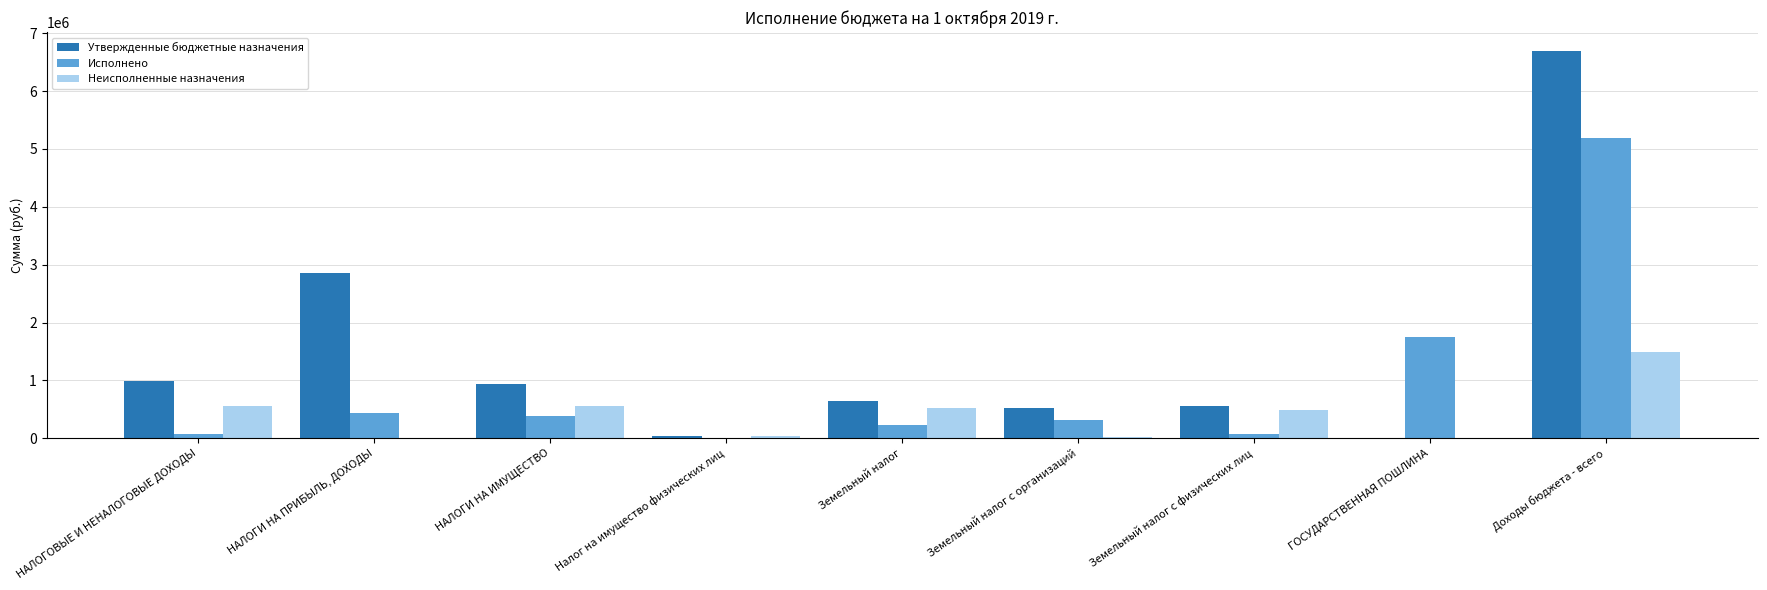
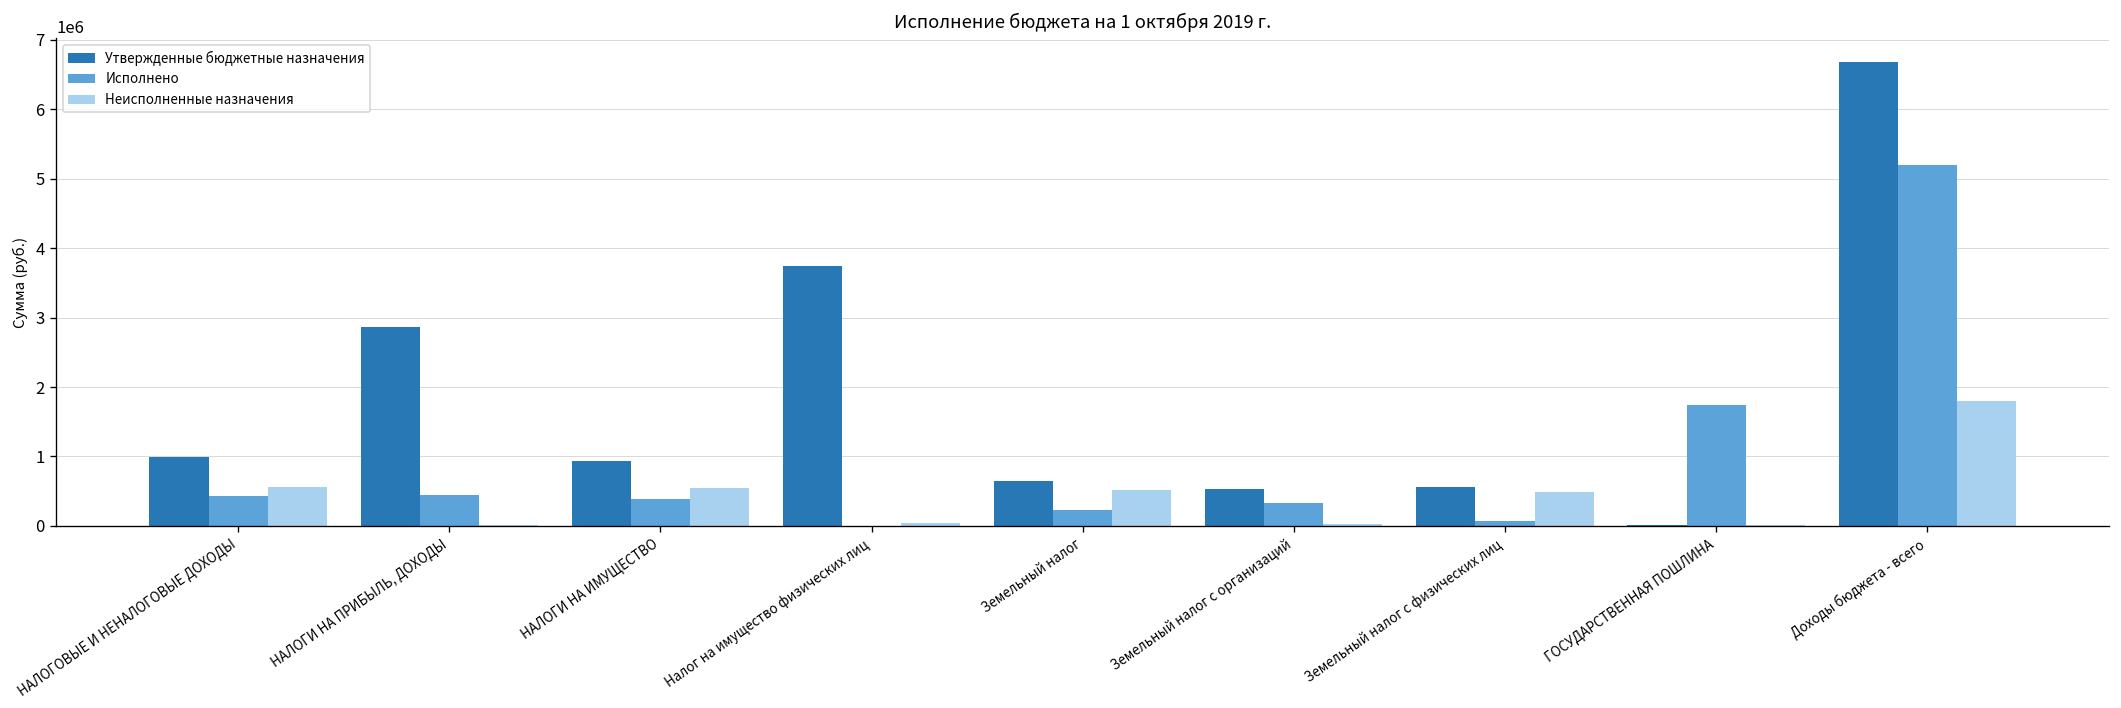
  {
    "Утвержденные бюджетные назначения": {
      "НАЛОГОВЫЕ И НЕНАЛОГОВЫЕ ДОХОДЫ": 1000000,
      "НАЛОГИ НА ПРИБЫЛЬ, ДОХОДЫ": 2900000,
      "НАЛОГИ НА ИМУЩЕСТВО": 900000,
-     "Налог на имущество физических лиц": 0,
+     "Налог на имущество физических лиц": 3700000,
      "Земельный налог": 600000,
      "Земельный налог с организаций": 500000,
      "Земельный налог с физических лиц": 600000,
      "Доходы бюджета - всего": 6700000
    },
    "Исполнено": {
-     "НАЛОГОВЫЕ И НЕНАЛОГОВЫЕ ДОХОДЫ": 100000,
+     "НАЛОГОВЫЕ И НЕНАЛОГОВЫЕ ДОХОДЫ": 400000,
      "НАЛОГИ НА ПРИБЫЛЬ, ДОХОДЫ": 400000,
      "НАЛОГИ НА ИМУЩЕСТВО": 400000,
      "Земельный налог": 200000,
      "Земельный налог с организаций": 300000,
      "Земельный налог с физических лиц": 100000,
      "ГОСУДАРСТВЕННАЯ ПОШЛИНА": 1700000,
      "Доходы бюджета - всего": 5200000
    },
    "Неисполненные назначения": {
      "НАЛОГОВЫЕ И НЕНАЛОГОВЫЕ ДОХОДЫ": 600000,
      "НАЛОГИ НА ИМУЩЕСТВО": 500000,
      "Земельный налог": 500000,
      "Земельный налог с физических лиц": 500000,
-     "Доходы бюджета - всего": 1500000
+     "Доходы бюджета - всего": 1800000
    }
  }
